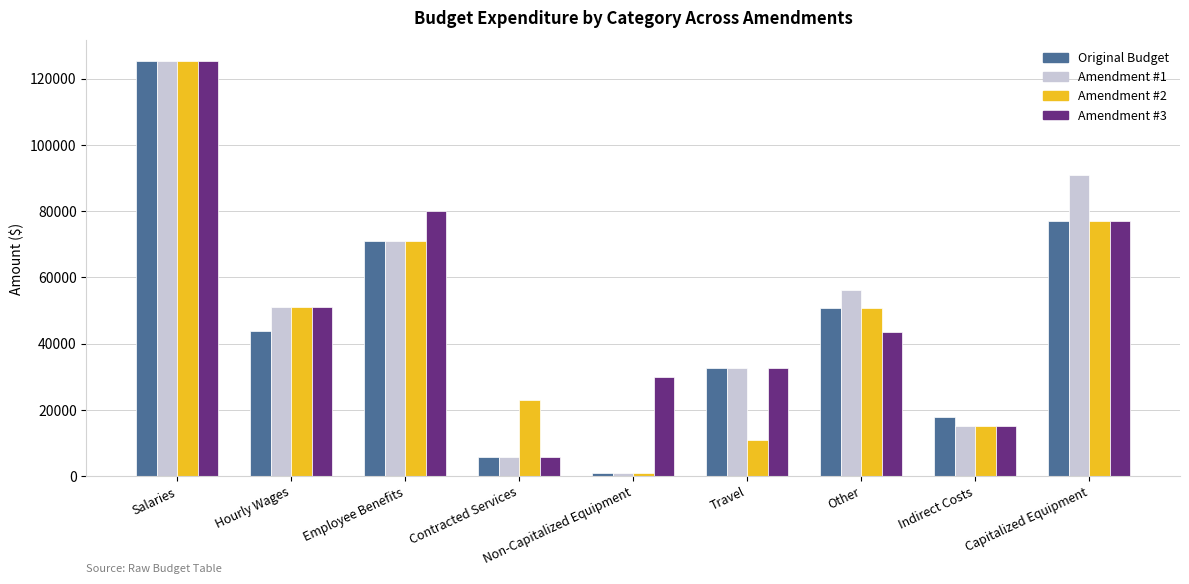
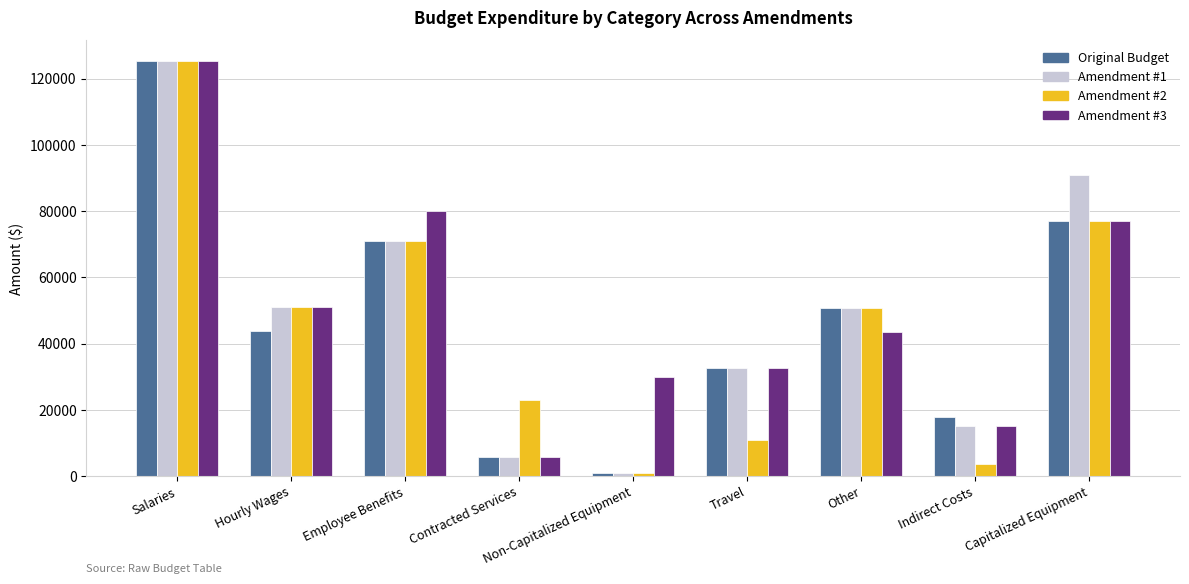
  {
    "Original Budget": {
      "Salaries": 125000,
      "Hourly Wages": 44000,
      "Employee Benefits": 71000,
      "Contracted Services": 6000,
      "Non-Capitalized Equipment": 1000,
      "Travel": 33000,
      "Other": 51000,
      "Indirect Costs": 18000,
      "Capitalized Equipment": 77000
    },
    "Amendment #1": {
      "Salaries": 125000,
      "Hourly Wages": 51000,
      "Employee Benefits": 71000,
      "Contracted Services": 6000,
      "Non-Capitalized Equipment": 1000,
      "Travel": 33000,
-     "Other": 56000,
+     "Other": 51000,
      "Indirect Costs": 15000,
      "Capitalized Equipment": 91000
    },
    "Amendment #2": {
      "Salaries": 125000,
      "Hourly Wages": 51000,
      "Employee Benefits": 71000,
      "Contracted Services": 23000,
      "Non-Capitalized Equipment": 1000,
      "Travel": 11000,
      "Other": 51000,
-     "Indirect Costs": 15000,
+     "Indirect Costs": 4000,
      "Capitalized Equipment": 77000
    },
    "Amendment #3": {
      "Salaries": 125000,
      "Hourly Wages": 51000,
      "Employee Benefits": 80000,
      "Contracted Services": 6000,
      "Non-Capitalized Equipment": 30000,
      "Travel": 33000,
      "Other": 44000,
      "Indirect Costs": 15000,
      "Capitalized Equipment": 77000
    }
  }
